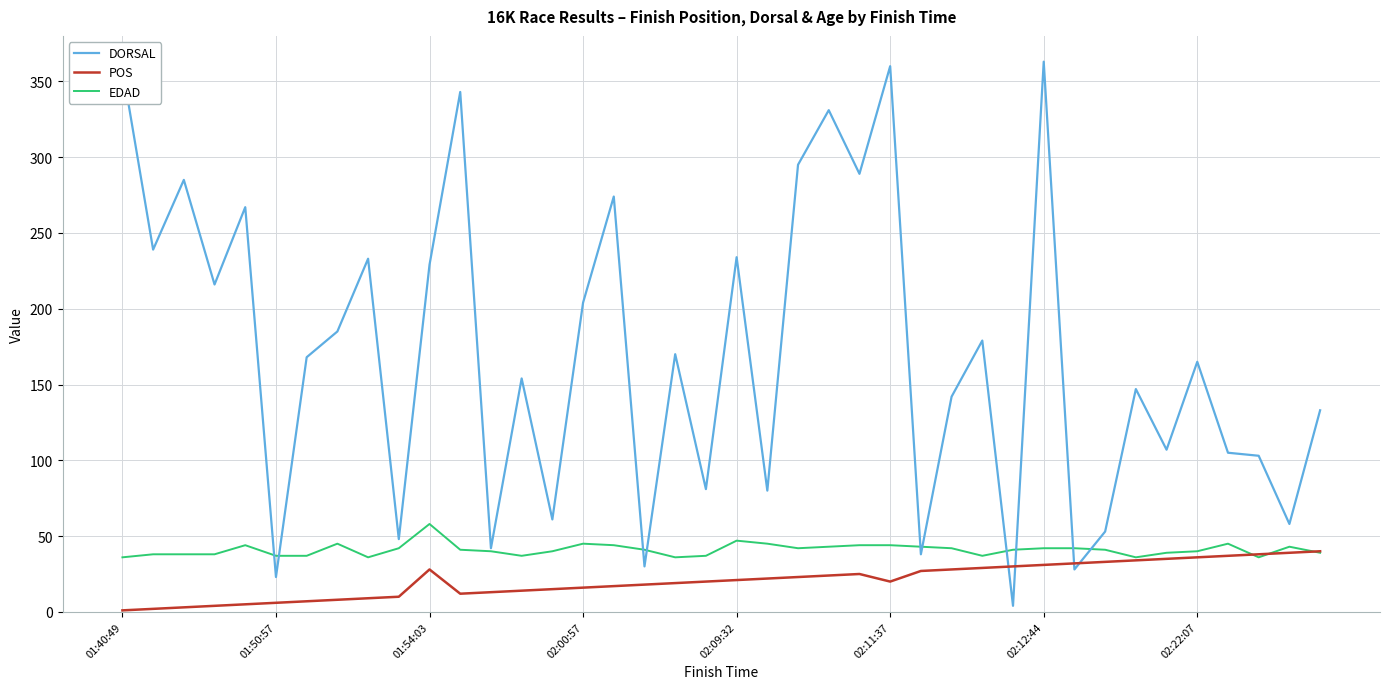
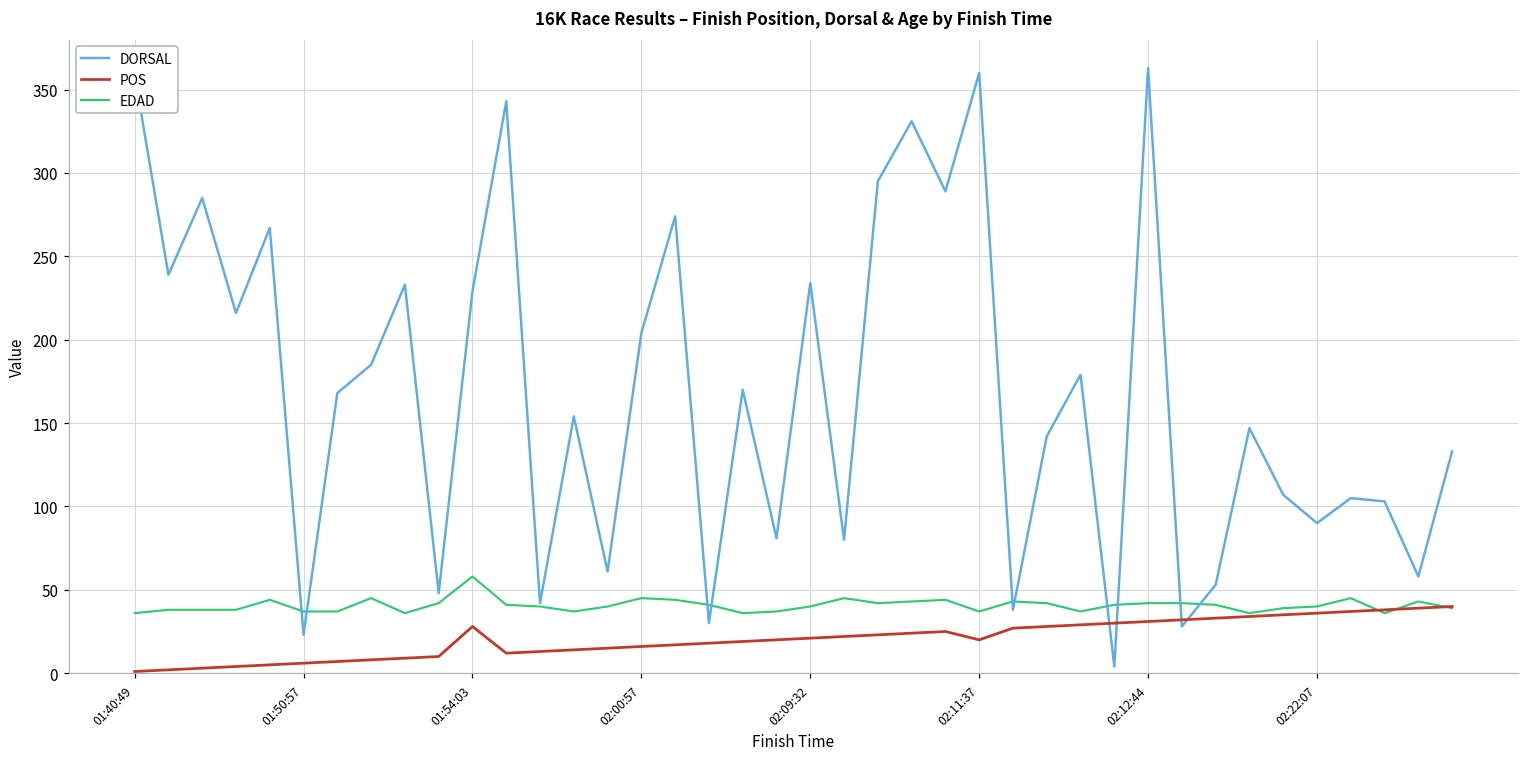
  {
    "DORSAL": {
      "01:50:57": 23,
      "01:54:03": 229,
      "02:00:57": 204,
      "02:09:32": 234,
      "02:11:37": 360,
      "02:12:44": 363,
-     "02:22:07": 165
+     "02:22:07": 90
    },
    "POS": {
      "01:40:49": 1,
      "01:50:57": 6,
      "01:54:03": 28,
      "02:00:57": 16,
      "02:09:32": 21,
      "02:11:37": 20,
      "02:12:44": 31,
      "02:22:07": 36
    },
    "EDAD": {
      "01:40:49": 36,
      "01:50:57": 37,
      "01:54:03": 58,
      "02:00:57": 45,
-     "02:09:32": 47,
-     "02:11:37": 44,
+     "02:09:32": 40,
+     "02:11:37": 37,
      "02:12:44": 42,
      "02:22:07": 40
    }
  }
